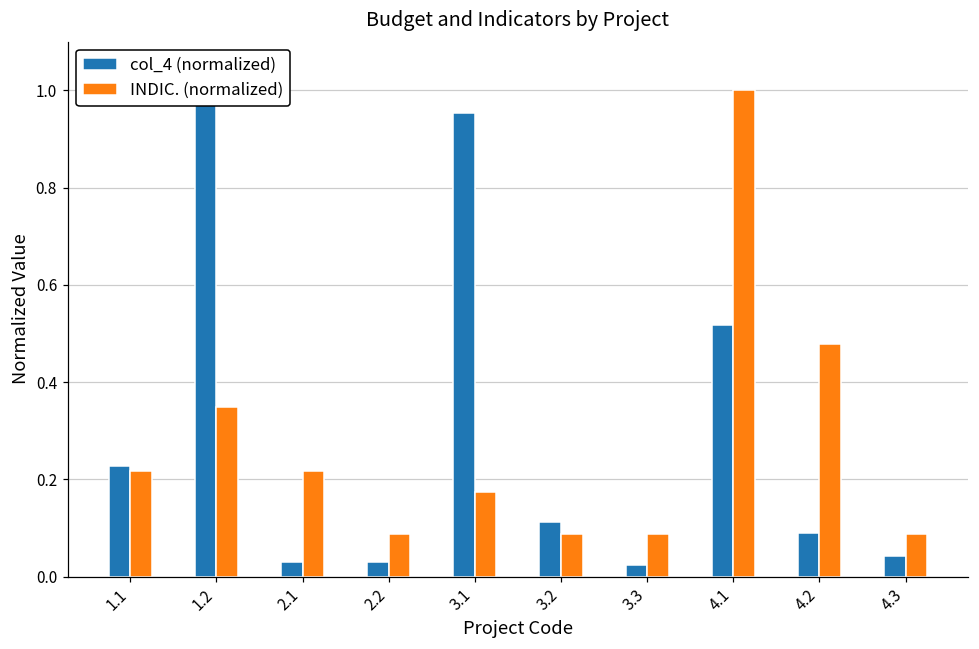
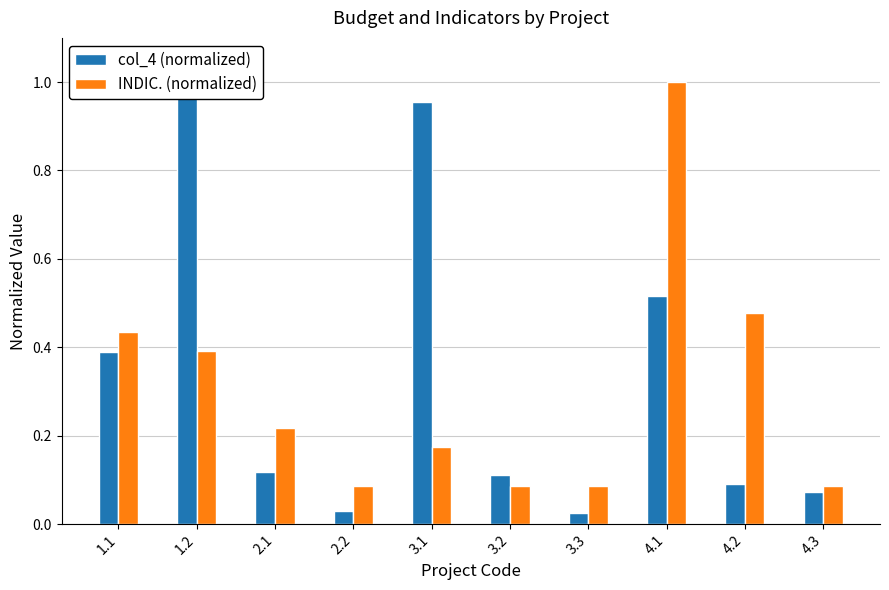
  {
    "col_4 (normalized)": {
-     "1.1": 0.23,
-     "2.1": 0.03,
+     "1.1": 0.39,
+     "2.1": 0.12,
      "2.2": 0.03,
      "3.1": 0.95,
      "3.2": 0.11,
      "3.3": 0.02,
      "4.1": 0.52,
      "4.2": 0.09,
-     "4.3": 0.04
+     "4.3": 0.07
    },
    "INDIC. (normalized)": {
-     "1.1": 0.22,
-     "1.2": 0.35,
+     "1.1": 0.43,
+     "1.2": 0.39,
      "2.1": 0.22,
      "2.2": 0.09,
      "3.1": 0.17,
      "3.2": 0.09,
      "3.3": 0.09,
      "4.1": 1.00,
      "4.2": 0.48,
      "4.3": 0.09
    }
  }
